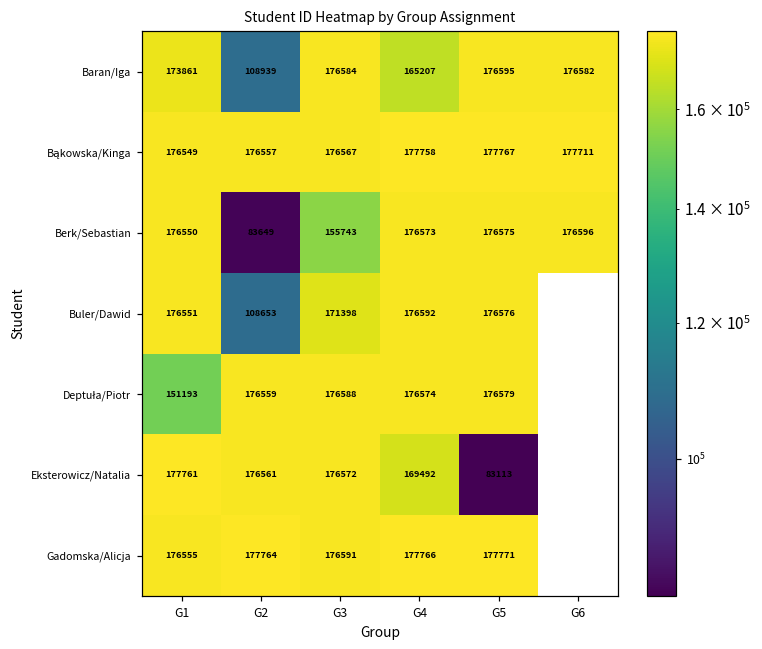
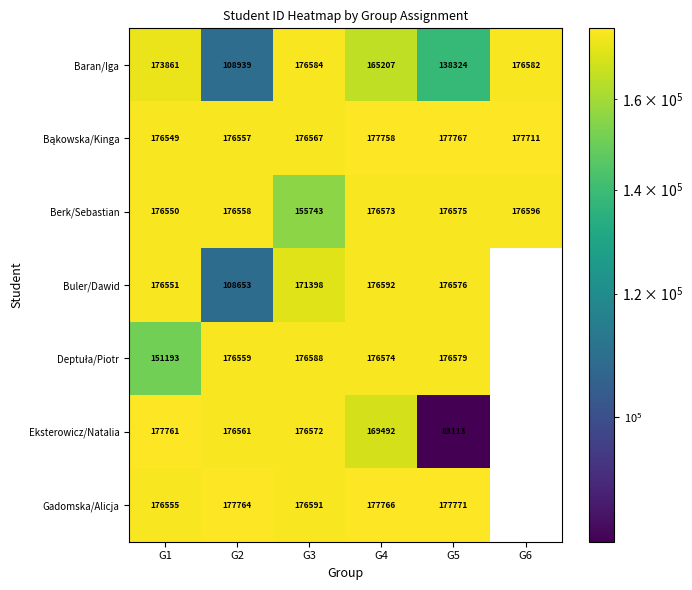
  {
    "Baran/Iga": {
      "G1": 173861,
      "G2": 108939,
      "G3": 176584,
      "G4": 165207,
-     "G5": 176595,
+     "G5": 138324,
      "G6": 176582
    },
    "Bąkowska/Kinga": {
      "G1": 176549,
      "G2": 176557,
      "G3": 176567,
      "G4": 177758,
      "G5": 177767,
      "G6": 177711
    },
    "Berk/Sebastian": {
      "G1": 176550,
-     "G2": 83649,
+     "G2": 176558,
      "G3": 155743,
      "G4": 176573,
      "G5": 176575,
      "G6": 176596
    },
    "Buler/Dawid": {
      "G1": 176551,
      "G2": 108653,
      "G3": 171398,
      "G4": 176592,
      "G5": 176576
    },
    "Deptuła/Piotr": {
      "G1": 151193,
      "G2": 176559,
      "G3": 176588,
      "G4": 176574,
      "G5": 176579
    },
    "Eksterowicz/Natalia": {
      "G1": 177761,
      "G2": 176561,
      "G3": 176572,
      "G4": 169492,
      "G5": 83113
    },
    "Gadomska/Alicja": {
      "G1": 176555,
      "G2": 177764,
      "G3": 176591,
      "G4": 177766,
      "G5": 177771
    }
  }
